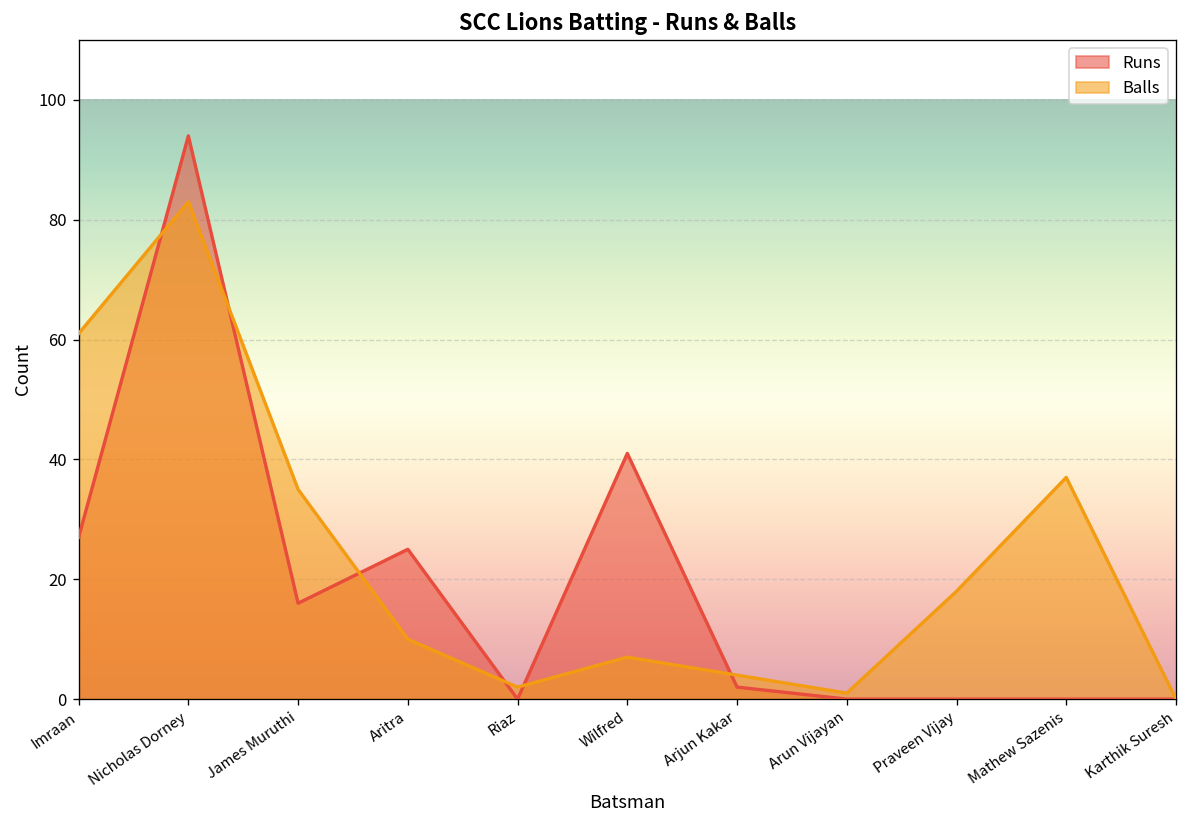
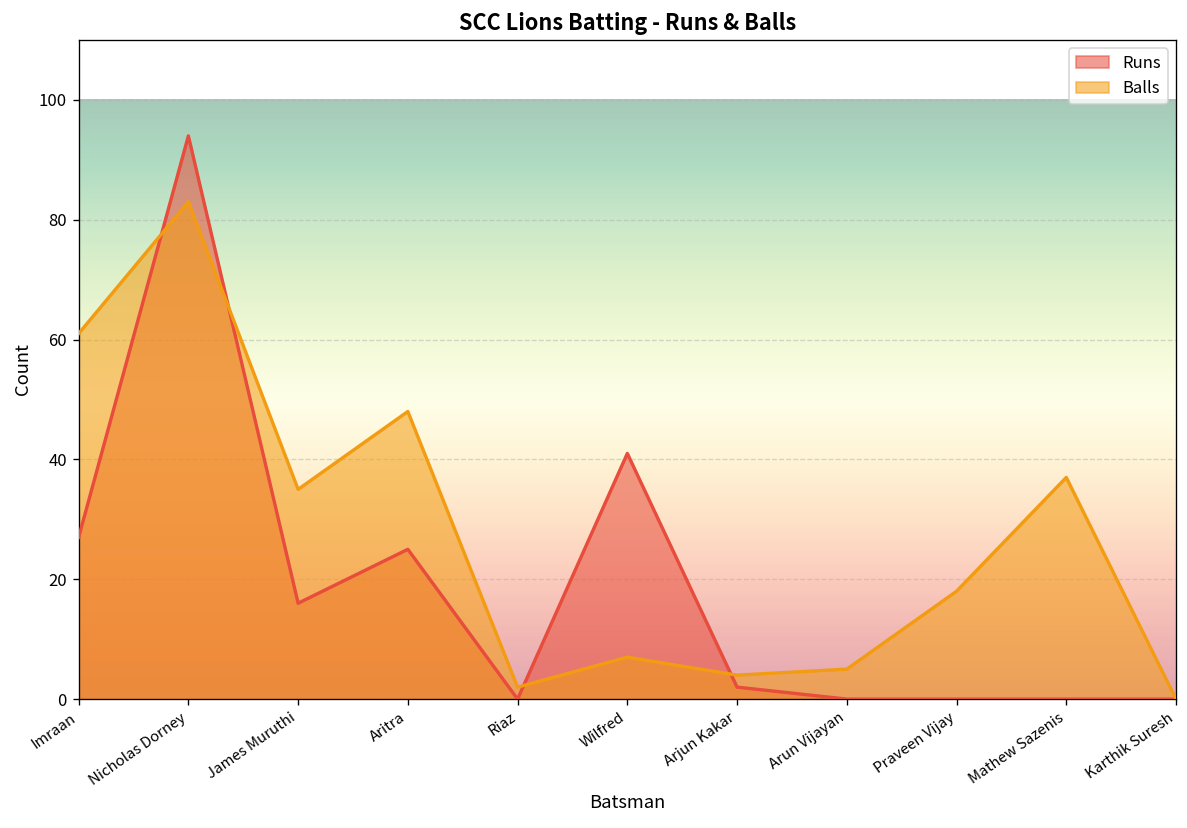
  {
    "Runs": {
      "Imraan": 27,
      "Nicholas Dorney": 94,
      "James Muruthi": 16,
      "Aritra": 25,
      "Riaz": 0,
      "Wilfred": 41,
      "Arjun Kakar": 2,
      "Arun Vijayan": 0,
      "Praveen Vijay": 0,
      "Mathew Sazenis": 0
    },
    "Balls": {
      "Imraan": 61,
      "Nicholas Dorney": 83,
      "James Muruthi": 35,
-     "Aritra": 10,
+     "Aritra": 48,
      "Riaz": 2,
      "Wilfred": 7,
      "Arjun Kakar": 4,
-     "Arun Vijayan": 1,
+     "Arun Vijayan": 5,
      "Praveen Vijay": 18,
      "Mathew Sazenis": 37
    }
  }
